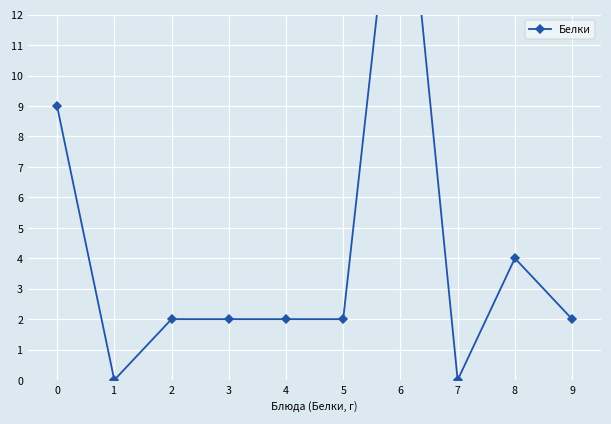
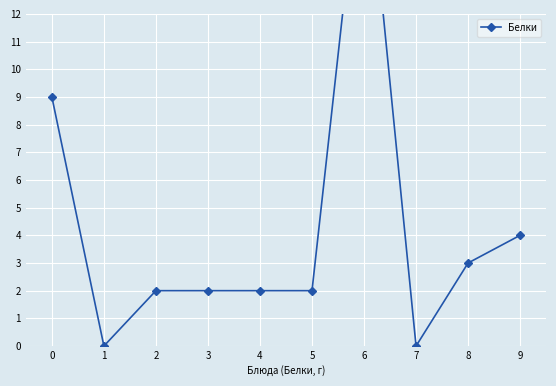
  {
    "0": 9,
    "1": 0,
    "2": 2,
    "3": 2,
    "4": 2,
    "5": 2,
    "7": 0,
-   "8": 4,
-   "9": 2
+   "8": 3,
+   "9": 4
  }
